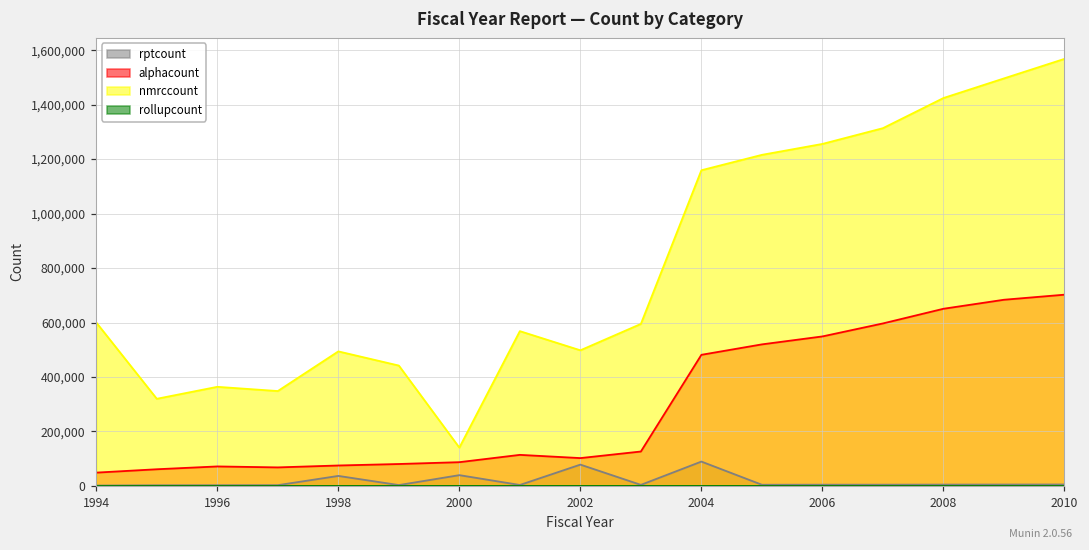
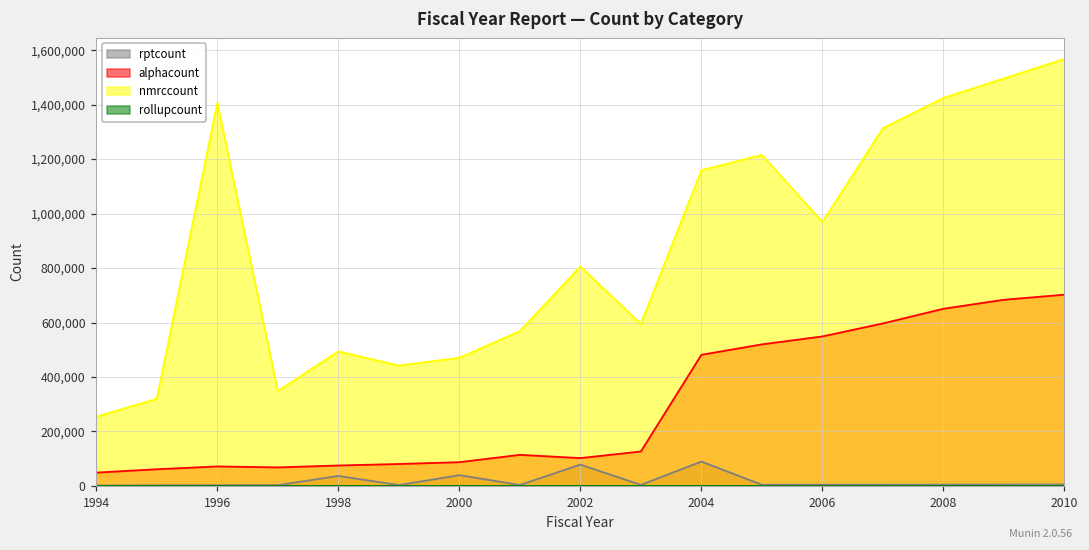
  {
    "rptcount": {
      "1998": "40,000",
      "2000": "40,000",
      "2002": "80,000",
      "2004": "90,000"
    },
    "alphacount": {
      "1994": "50,000",
      "1996": "70,000",
      "1998": "70,000",
      "2000": "90,000",
      "2002": "100,000",
      "2004": "480,000",
      "2006": "550,000",
      "2008": "650,000",
      "2010": "700,000"
    },
    "nmrccount": {
-     "1994": "600,000",
-     "1996": "360,000",
+     "1994": "250,000",
+     "1996": "1,410,000",
      "1998": "490,000",
-     "2000": "140,000",
-     "2002": "500,000",
+     "2000": "470,000",
+     "2002": "810,000",
      "2004": "1,160,000",
-     "2006": "1,260,000",
+     "2006": "970,000",
      "2008": "1,420,000",
      "2010": "1,570,000"
    },
    "rollupcount": {
      "1998": "0",
      "2000": "0",
      "2002": "0",
      "2004": "0"
    }
  }
